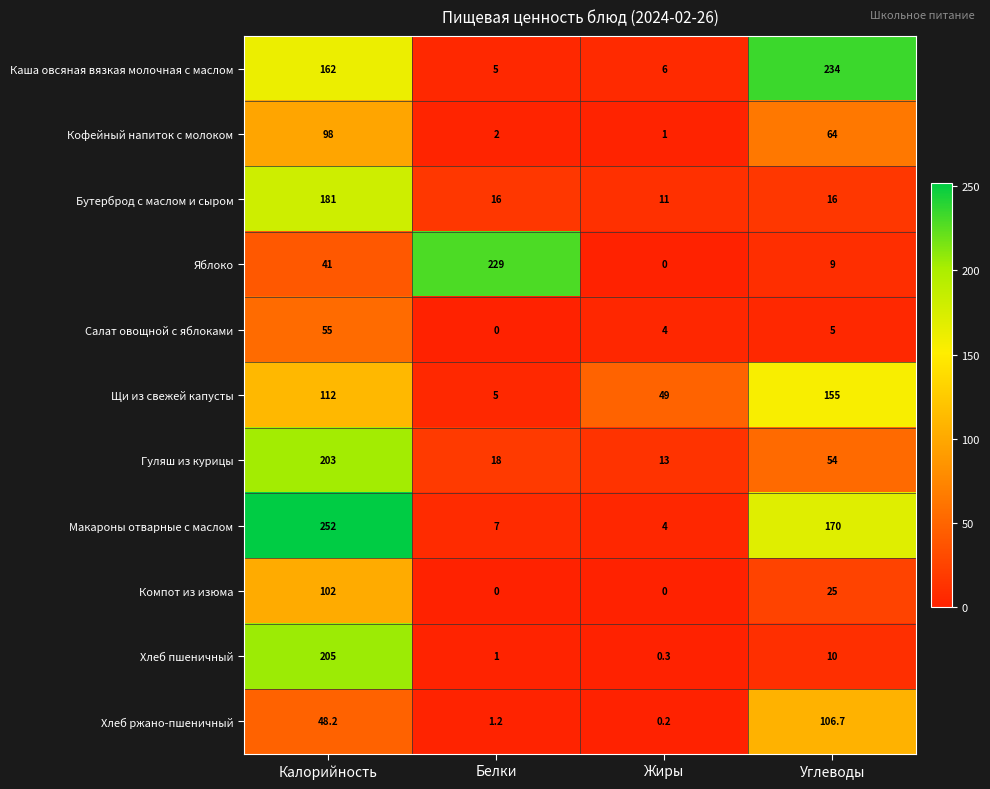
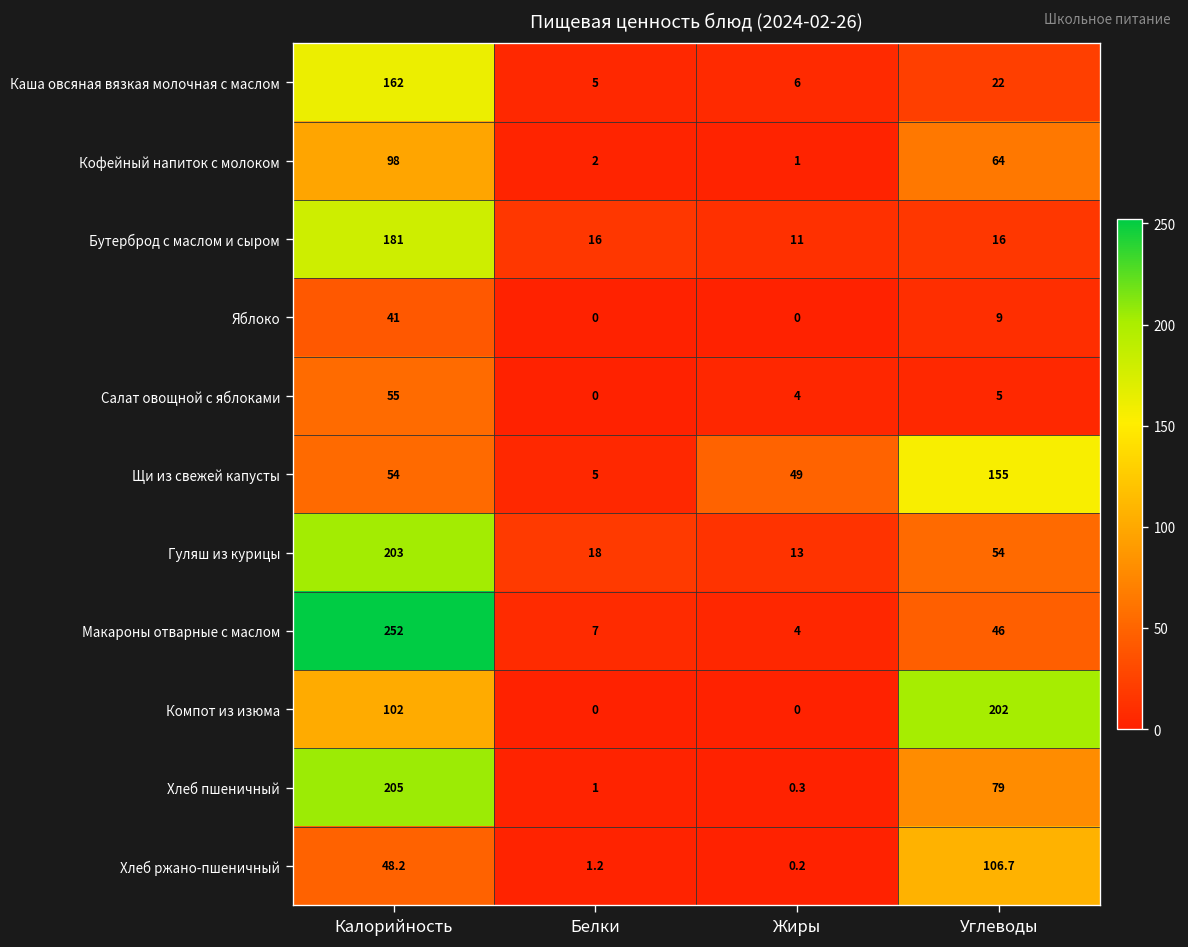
  {
    "Каша овсяная вязкая молочная с маслом": {
      "Калорийность": 162,
      "Белки": 5,
      "Жиры": 6,
-     "Углеводы": 234
+     "Углеводы": 22
    },
    "Кофейный напиток с молоком": {
      "Калорийность": 98,
      "Белки": 2,
      "Жиры": 1,
      "Углеводы": 64
    },
    "Бутерброд с маслом и сыром": {
      "Калорийность": 181,
      "Белки": 16,
      "Жиры": 11,
      "Углеводы": 16
    },
    "Яблоко": {
      "Калорийность": 41,
-     "Белки": 229,
+     "Белки": 0,
      "Жиры": 0,
      "Углеводы": 9
    },
    "Салат овощной с яблоками": {
      "Калорийность": 55,
      "Белки": 0,
      "Жиры": 4,
      "Углеводы": 5
    },
    "Щи из свежей капусты": {
-     "Калорийность": 112,
+     "Калорийность": 54,
      "Белки": 5,
      "Жиры": 49,
      "Углеводы": 155
    },
    "Гуляш из курицы": {
      "Калорийность": 203,
      "Белки": 18,
      "Жиры": 13,
      "Углеводы": 54
    },
    "Макароны отварные с маслом": {
      "Калорийность": 252,
      "Белки": 7,
      "Жиры": 4,
-     "Углеводы": 170
+     "Углеводы": 46
    },
    "Компот из изюма": {
      "Калорийность": 102,
      "Белки": 0,
      "Жиры": 0,
-     "Углеводы": 25
+     "Углеводы": 202
    },
    "Хлеб пшеничный": {
      "Калорийность": 205,
      "Белки": 1,
      "Жиры": 0.3,
-     "Углеводы": 10
+     "Углеводы": 79
    },
    "Хлеб ржано-пшеничный": {
      "Калорийность": 48.2,
      "Белки": 1.2,
      "Жиры": 0.2,
      "Углеводы": 106.7
    }
  }
